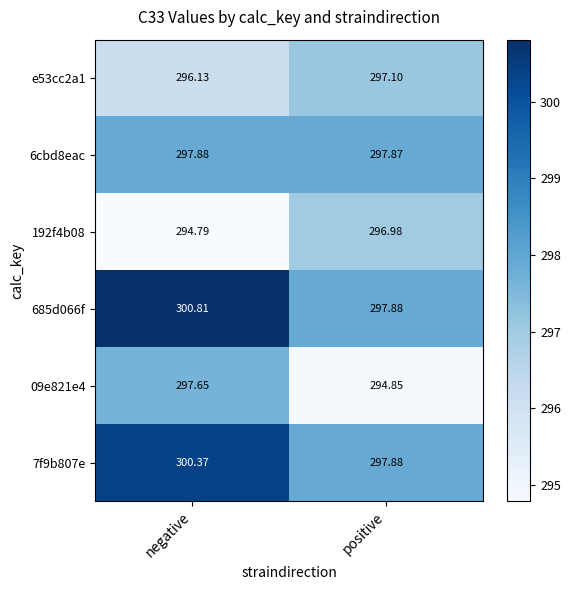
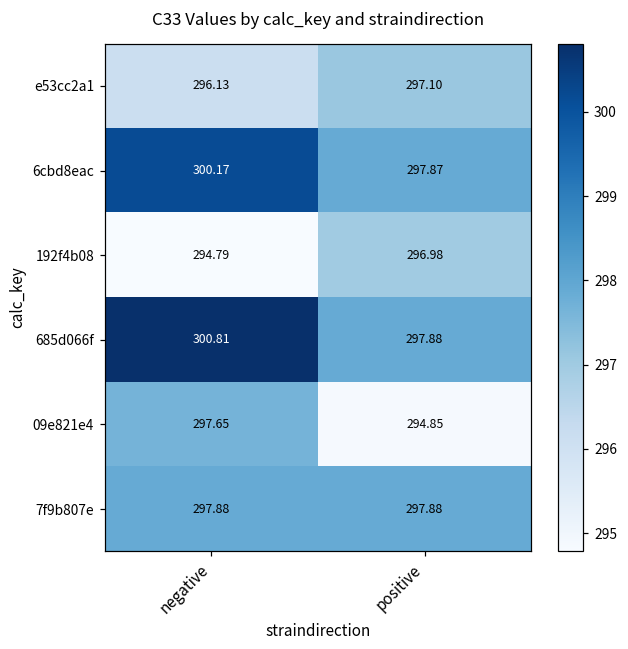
  {
    "e53cc2a1": {
      "negative": 296.13,
      "positive": 297.10
    },
    "6cbd8eac": {
-     "negative": 297.88,
+     "negative": 300.17,
      "positive": 297.87
    },
    "192f4b08": {
      "negative": 294.79,
      "positive": 296.98
    },
    "685d066f": {
      "negative": 300.81,
      "positive": 297.88
    },
    "09e821e4": {
      "negative": 297.65,
      "positive": 294.85
    },
    "7f9b807e": {
-     "negative": 300.37,
+     "negative": 297.88,
      "positive": 297.88
    }
  }
